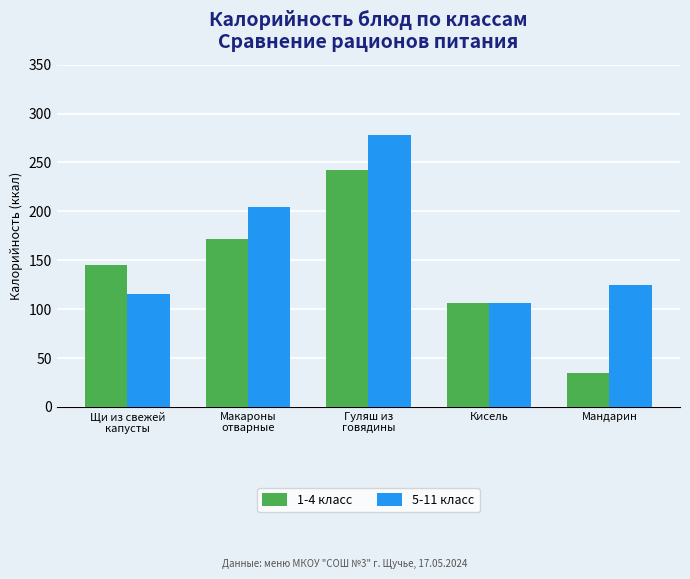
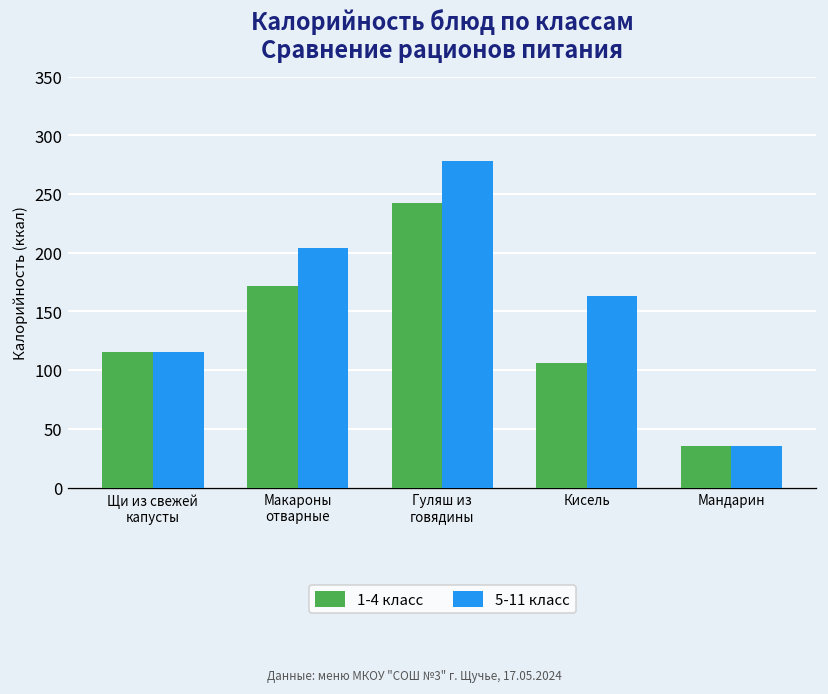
  {
    "1-4 класс": {
-     "Щи из свежей капусты": 150,
+     "Щи из свежей капусты": 120,
      "Макароны отварные": 170,
      "Гуляш из говядины": 240,
      "Кисель": 110,
      "Мандарин": 40
    },
    "5-11 класс": {
      "Щи из свежей капусты": 120,
      "Макароны отварные": 200,
      "Гуляш из говядины": 280,
-     "Кисель": 110,
-     "Мандарин": 120
+     "Кисель": 160,
+     "Мандарин": 40
    }
  }
